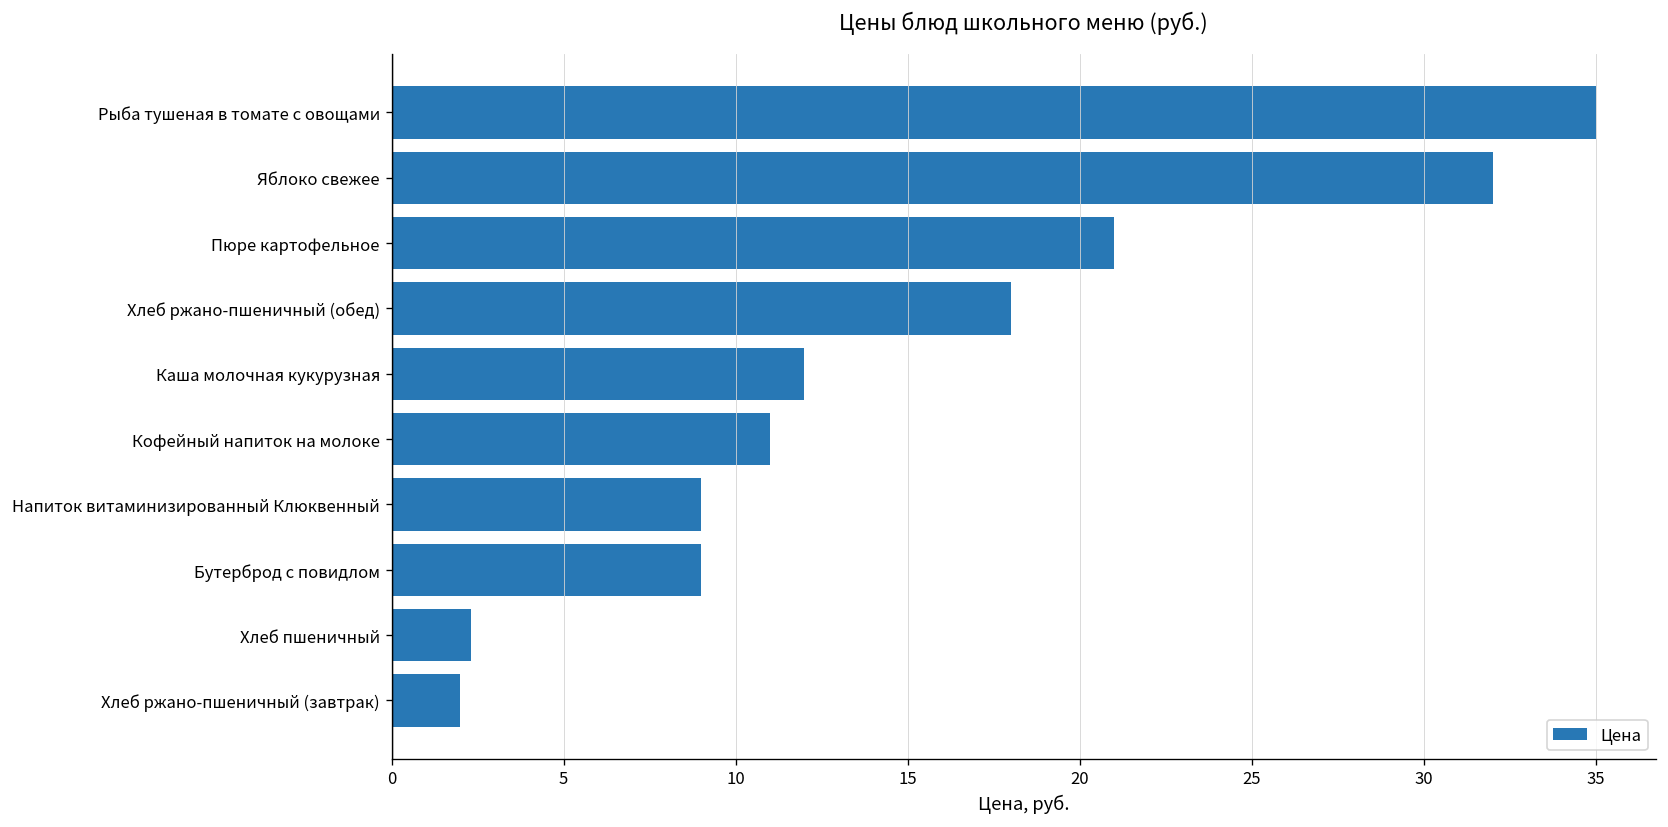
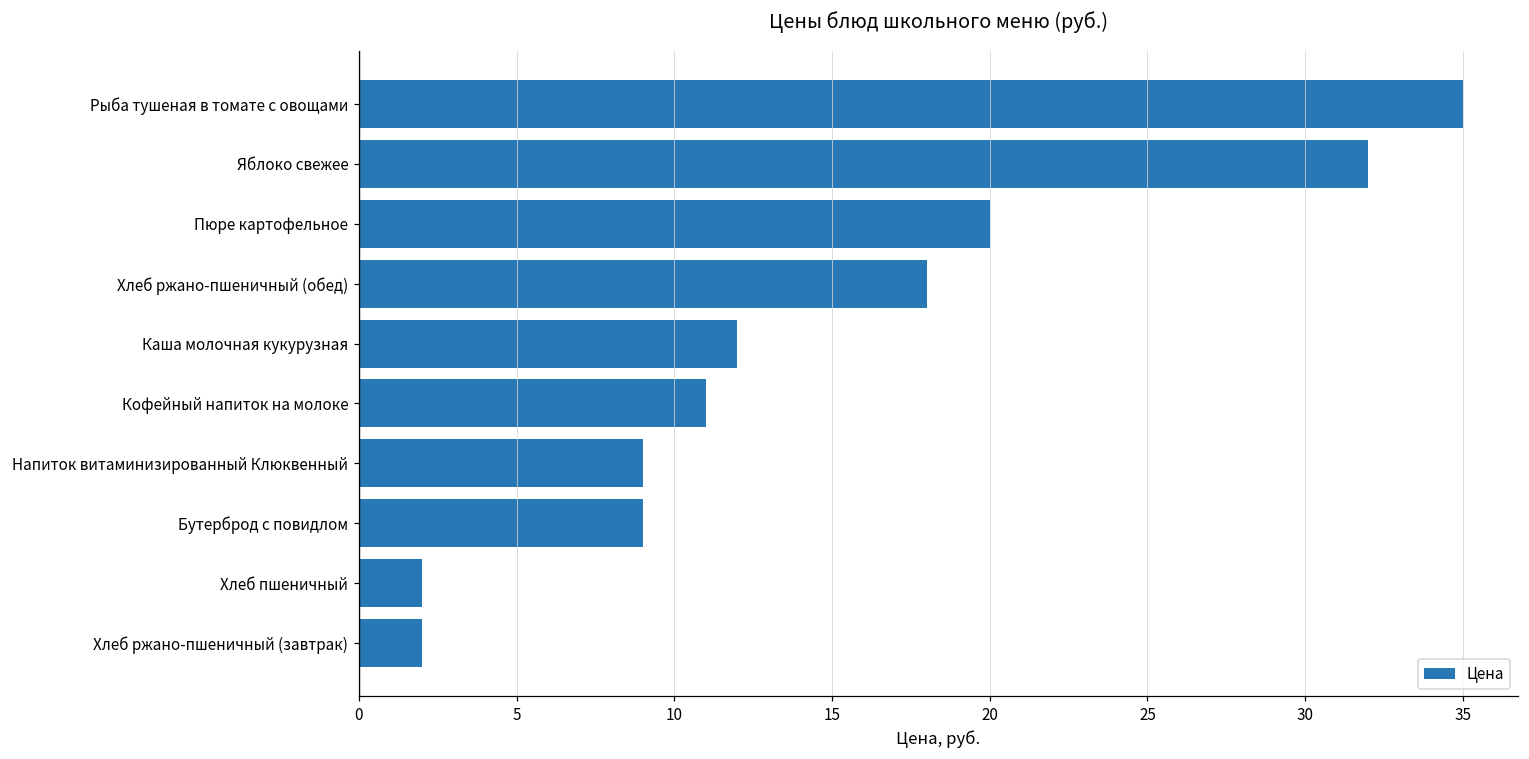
  {
    "Рыба тушеная в томате с овощами": 35.0,
    "Яблоко свежее": 32.0,
-   "Пюре картофельное": 21,
+   "Пюре картофельное": 20,
    "Хлеб ржано-пшеничный (обед)": 18.0,
    "Каша молочная кукурузная": 12.0,
    "Кофейный напиток на молоке": 11.0,
    "Напиток витаминизированный Клюквенный": 9.0,
    "Бутерброд с повидлом": 9.0,
-   "Хлеб пшеничный": 2.3,
+   "Хлеб пшеничный": 2.0,
    "Хлеб ржано-пшеничный (завтрак)": 2.0
  }
